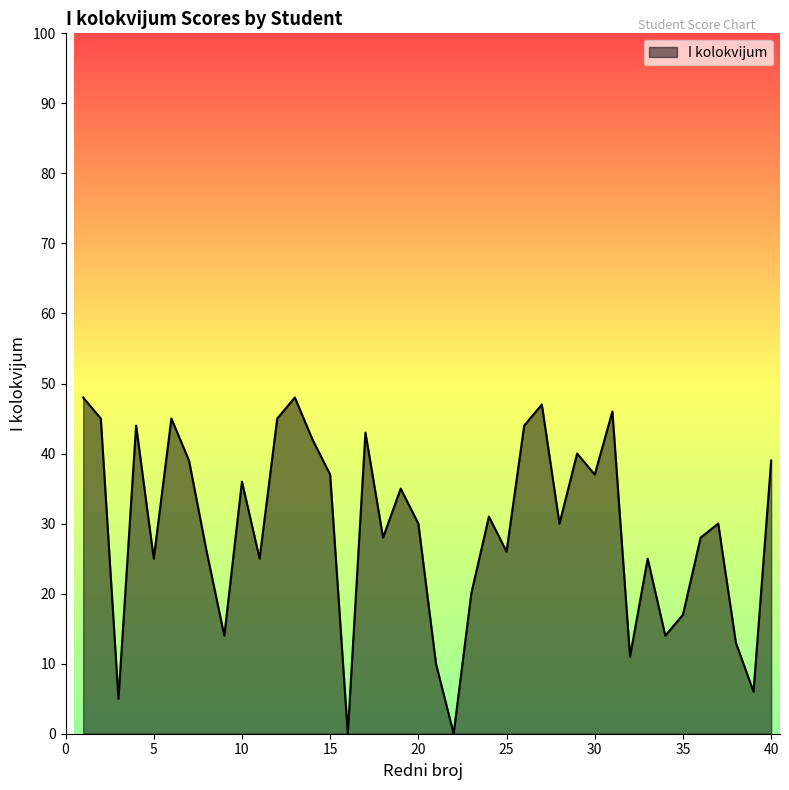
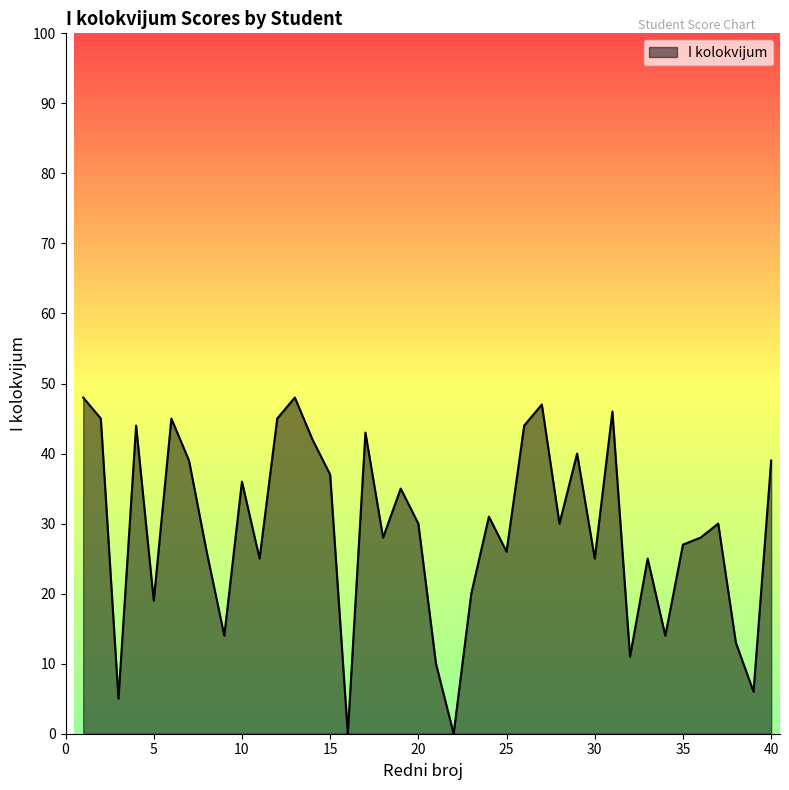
  {
-   "5": 25,
+   "5": 19,
    "10": 36,
    "15": 37,
    "20": 30,
    "25": 26,
-   "30": 37,
-   "35": 17,
+   "30": 25,
+   "35": 27,
    "40": 39
  }
